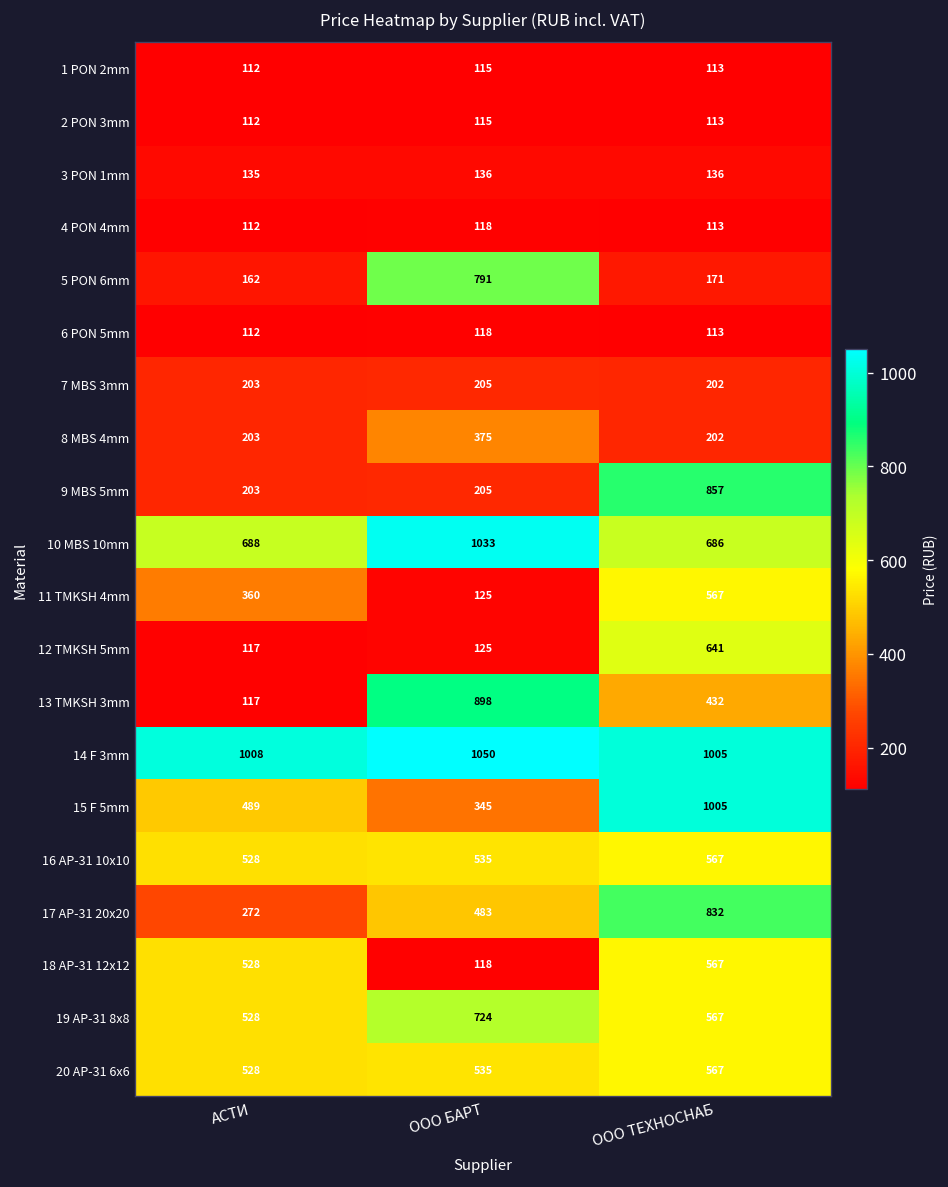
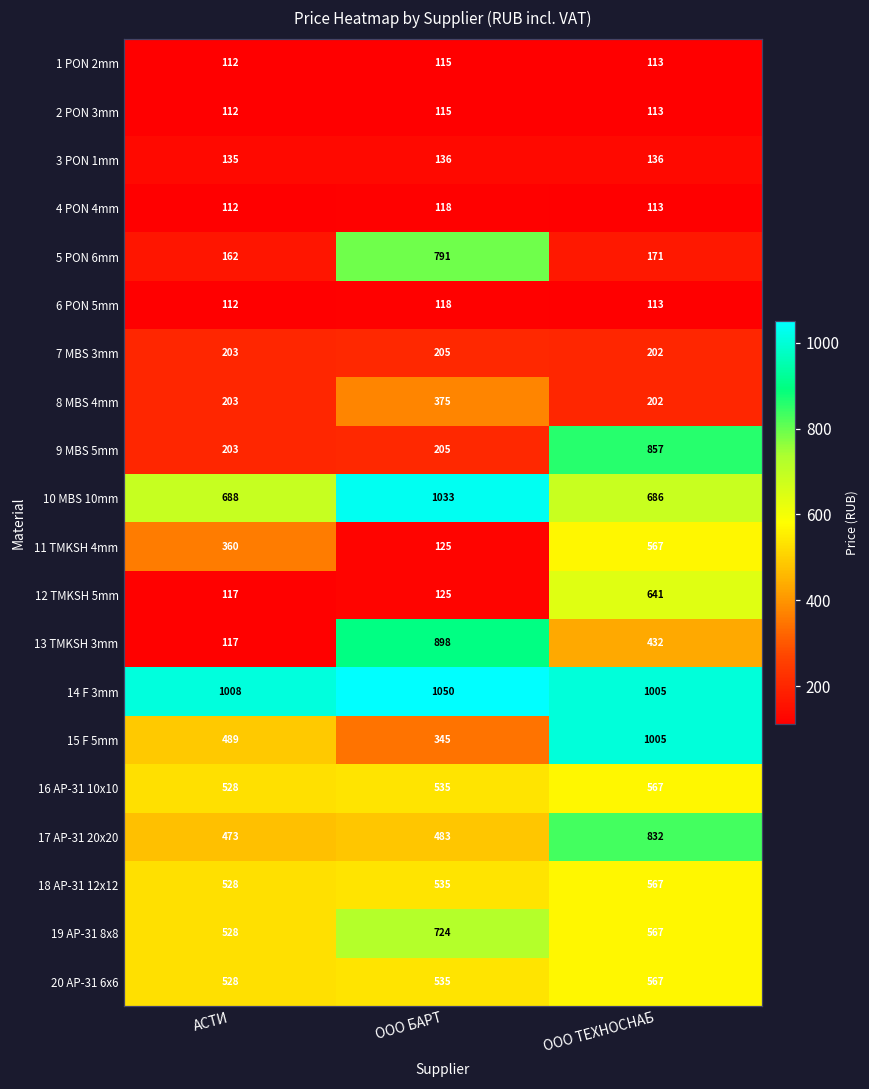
  {
    "1 PON 2mm": {
      "АСТИ": 112,
      "ООО БАРТ": 115,
      "ООО ТЕХНОСНАБ": 113
    },
    "2 PON 3mm": {
      "АСТИ": 112,
      "ООО БАРТ": 115,
      "ООО ТЕХНОСНАБ": 113
    },
    "3 PON 1mm": {
      "АСТИ": 135,
      "ООО БАРТ": 136,
      "ООО ТЕХНОСНАБ": 136
    },
    "4 PON 4mm": {
      "АСТИ": 112,
      "ООО БАРТ": 118,
      "ООО ТЕХНОСНАБ": 113
    },
    "5 PON 6mm": {
      "АСТИ": 162,
      "ООО БАРТ": 791,
      "ООО ТЕХНОСНАБ": 171
    },
    "6 PON 5mm": {
      "АСТИ": 112,
      "ООО БАРТ": 118,
      "ООО ТЕХНОСНАБ": 113
    },
    "7 MBS 3mm": {
      "АСТИ": 203,
      "ООО БАРТ": 205,
      "ООО ТЕХНОСНАБ": 202
    },
    "8 MBS 4mm": {
      "АСТИ": 203,
      "ООО БАРТ": 375,
      "ООО ТЕХНОСНАБ": 202
    },
    "9 MBS 5mm": {
      "АСТИ": 203,
      "ООО БАРТ": 205,
      "ООО ТЕХНОСНАБ": 857
    },
    "10 MBS 10mm": {
      "АСТИ": 688,
      "ООО БАРТ": 1033,
      "ООО ТЕХНОСНАБ": 686
    },
    "11 TMKSH 4mm": {
      "АСТИ": 360,
      "ООО БАРТ": 125,
      "ООО ТЕХНОСНАБ": 567
    },
    "12 TMKSH 5mm": {
      "АСТИ": 117,
      "ООО БАРТ": 125,
      "ООО ТЕХНОСНАБ": 641
    },
    "13 TMKSH 3mm": {
      "АСТИ": 117,
      "ООО БАРТ": 898,
      "ООО ТЕХНОСНАБ": 432
    },
    "14 F 3mm": {
      "АСТИ": 1008,
      "ООО БАРТ": 1050,
      "ООО ТЕХНОСНАБ": 1005
    },
    "15 F 5mm": {
      "АСТИ": 489,
      "ООО БАРТ": 345,
      "ООО ТЕХНОСНАБ": 1005
    },
    "16 AP-31 10x10": {
      "АСТИ": 528,
      "ООО БАРТ": 535,
      "ООО ТЕХНОСНАБ": 567
    },
    "17 AP-31 20x20": {
-     "АСТИ": 272,
+     "АСТИ": 473,
      "ООО БАРТ": 483,
      "ООО ТЕХНОСНАБ": 832
    },
    "18 AP-31 12x12": {
      "АСТИ": 528,
-     "ООО БАРТ": 118,
+     "ООО БАРТ": 535,
      "ООО ТЕХНОСНАБ": 567
    },
    "19 AP-31 8x8": {
      "АСТИ": 528,
      "ООО БАРТ": 724,
      "ООО ТЕХНОСНАБ": 567
    },
    "20 AP-31 6x6": {
      "АСТИ": 528,
      "ООО БАРТ": 535,
      "ООО ТЕХНОСНАБ": 567
    }
  }
